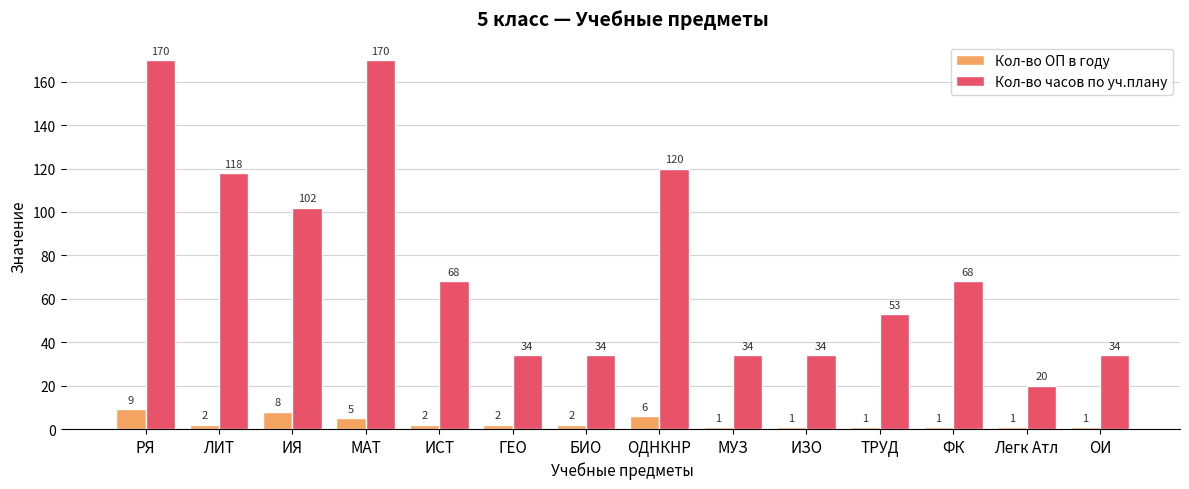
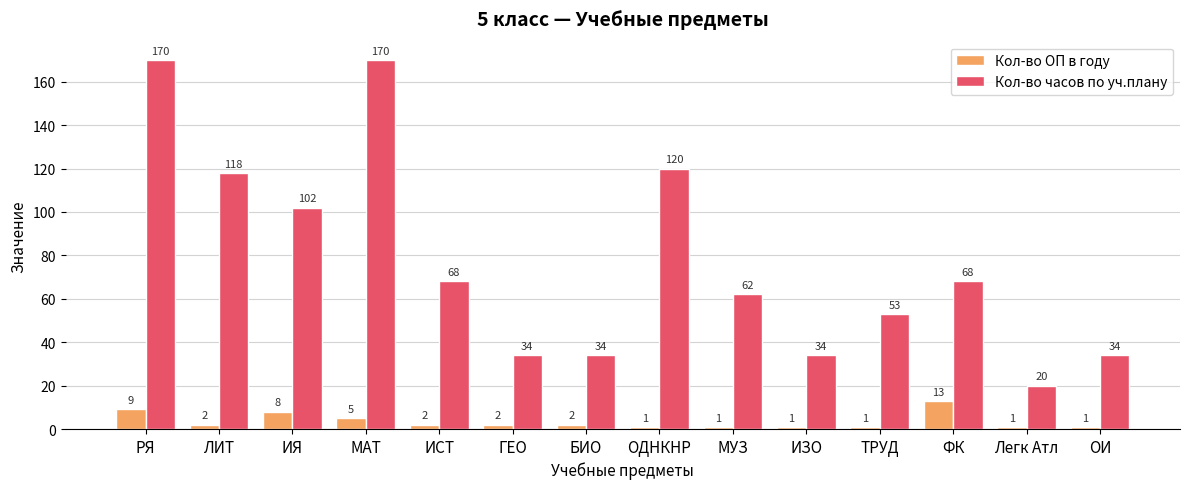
  {
    "Кол-во ОП в году": {
      "РЯ": 9,
      "ЛИТ": 2,
      "ИЯ": 8,
      "МАТ": 5,
      "ИСТ": 2,
      "ГЕО": 2,
      "БИО": 2,
-     "ОДНКНР": 6,
+     "ОДНКНР": 1,
      "МУЗ": 1,
      "ИЗО": 1,
      "ТРУД": 1,
-     "ФК": 1,
+     "ФК": 13,
      "Легк Атл": 1,
      "ОИ": 1
    },
    "Кол-во часов по уч.плану": {
      "РЯ": 170,
      "ЛИТ": 118,
      "ИЯ": 102,
      "МАТ": 170,
      "ИСТ": 68,
      "ГЕО": 34,
      "БИО": 34,
      "ОДНКНР": 120,
-     "МУЗ": 34,
+     "МУЗ": 62,
      "ИЗО": 34,
      "ТРУД": 53,
      "ФК": 68,
      "Легк Атл": 20,
      "ОИ": 34
    }
  }
